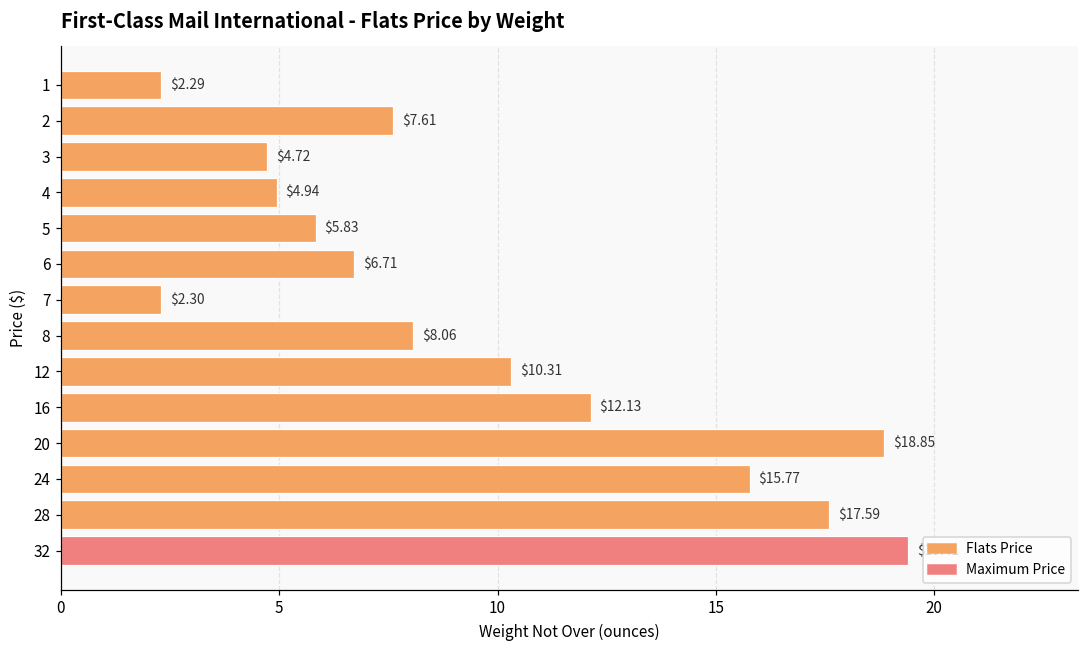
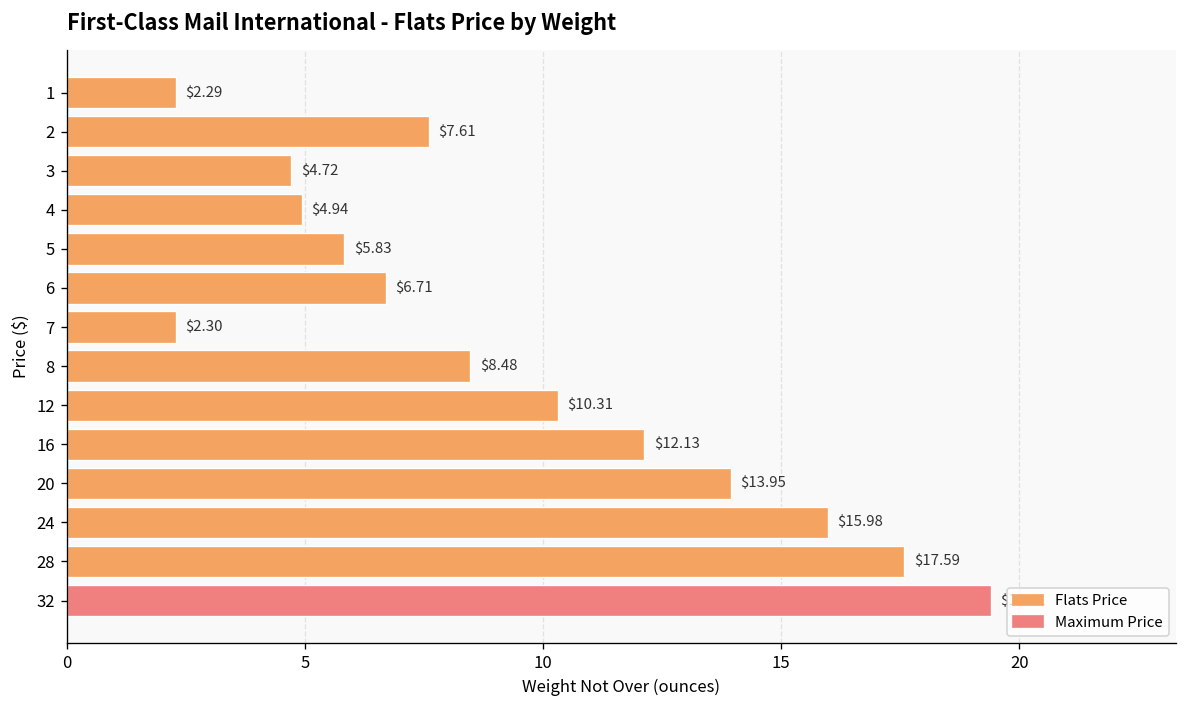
  {
    "1": "$2.29",
    "2": "$7.61",
    "3": "$4.72",
    "4": "$4.94",
    "5": "$5.83",
    "6": "$6.71",
    "7": "$2.30",
-   "8": "$8.06",
+   "8": "$8.48",
    "12": "$10.31",
    "16": "$12.13",
-   "20": "$18.85",
-   "24": "$15.77",
+   "20": "$13.95",
+   "24": "$15.98",
    "28": "$17.59"
  }
